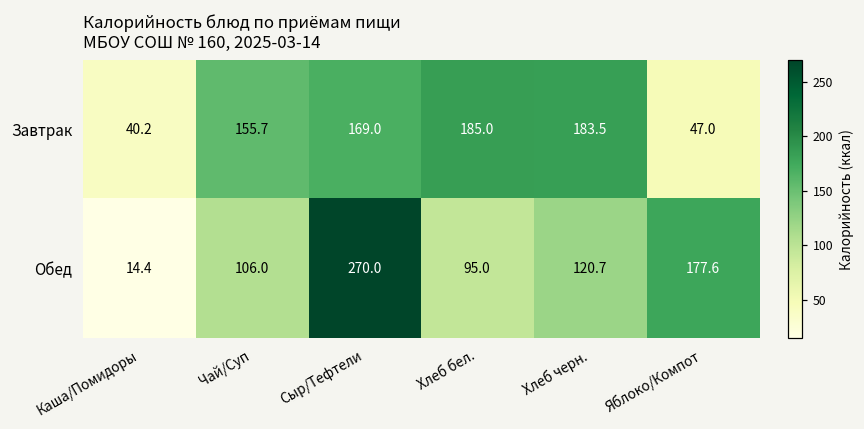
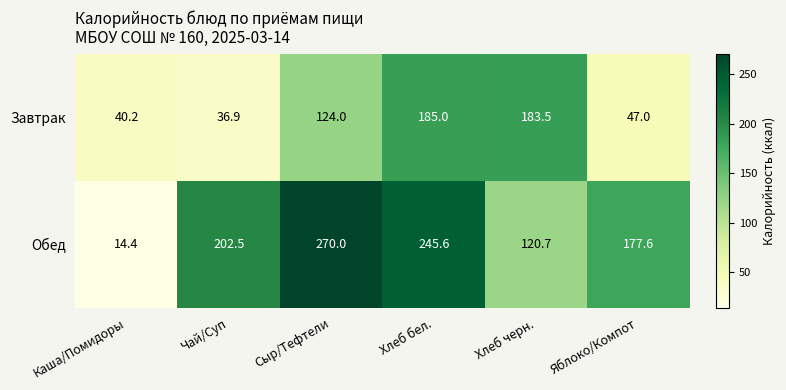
  {
    "Завтрак": {
      "Каша/Помидоры": 40.2,
-     "Чай/Суп": 155.7,
-     "Сыр/Тефтели": 169.0,
+     "Чай/Суп": 36.9,
+     "Сыр/Тефтели": 124.0,
      "Хлеб бел.": 185.0,
      "Хлеб черн.": 183.5,
      "Яблоко/Компот": 47.0
    },
    "Обед": {
      "Каша/Помидоры": 14.4,
-     "Чай/Суп": 106.0,
+     "Чай/Суп": 202.5,
      "Сыр/Тефтели": 270.0,
-     "Хлеб бел.": 95.0,
+     "Хлеб бел.": 245.6,
      "Хлеб черн.": 120.7,
      "Яблоко/Компот": 177.6
    }
  }
